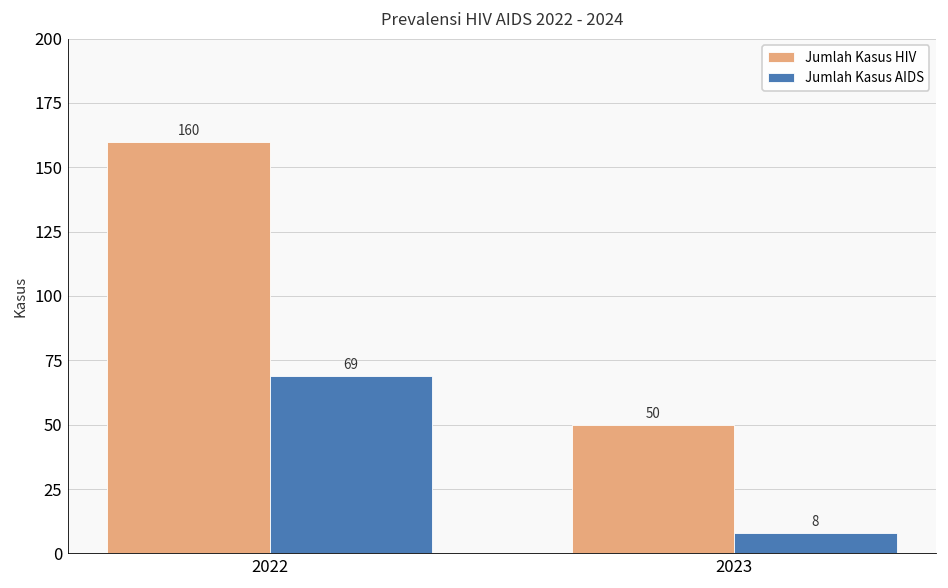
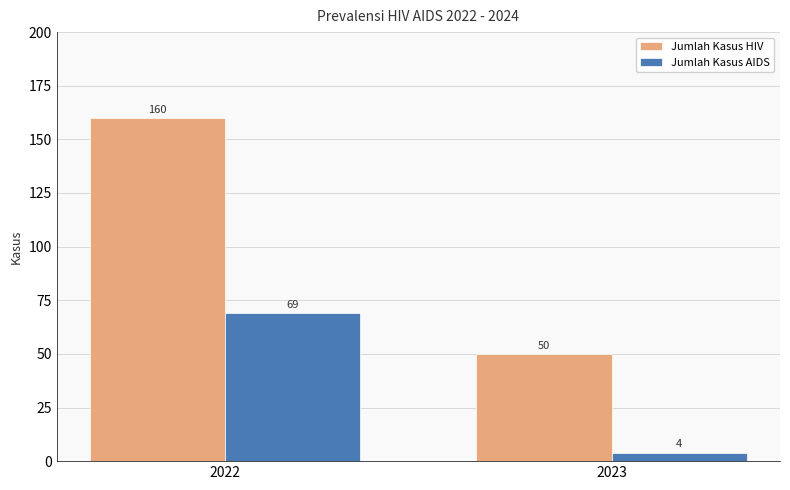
  {
    "Jumlah Kasus HIV": {
      "2022": 160,
      "2023": 50
    },
    "Jumlah Kasus AIDS": {
      "2022": 69,
-     "2023": 8
+     "2023": 4
    }
  }
